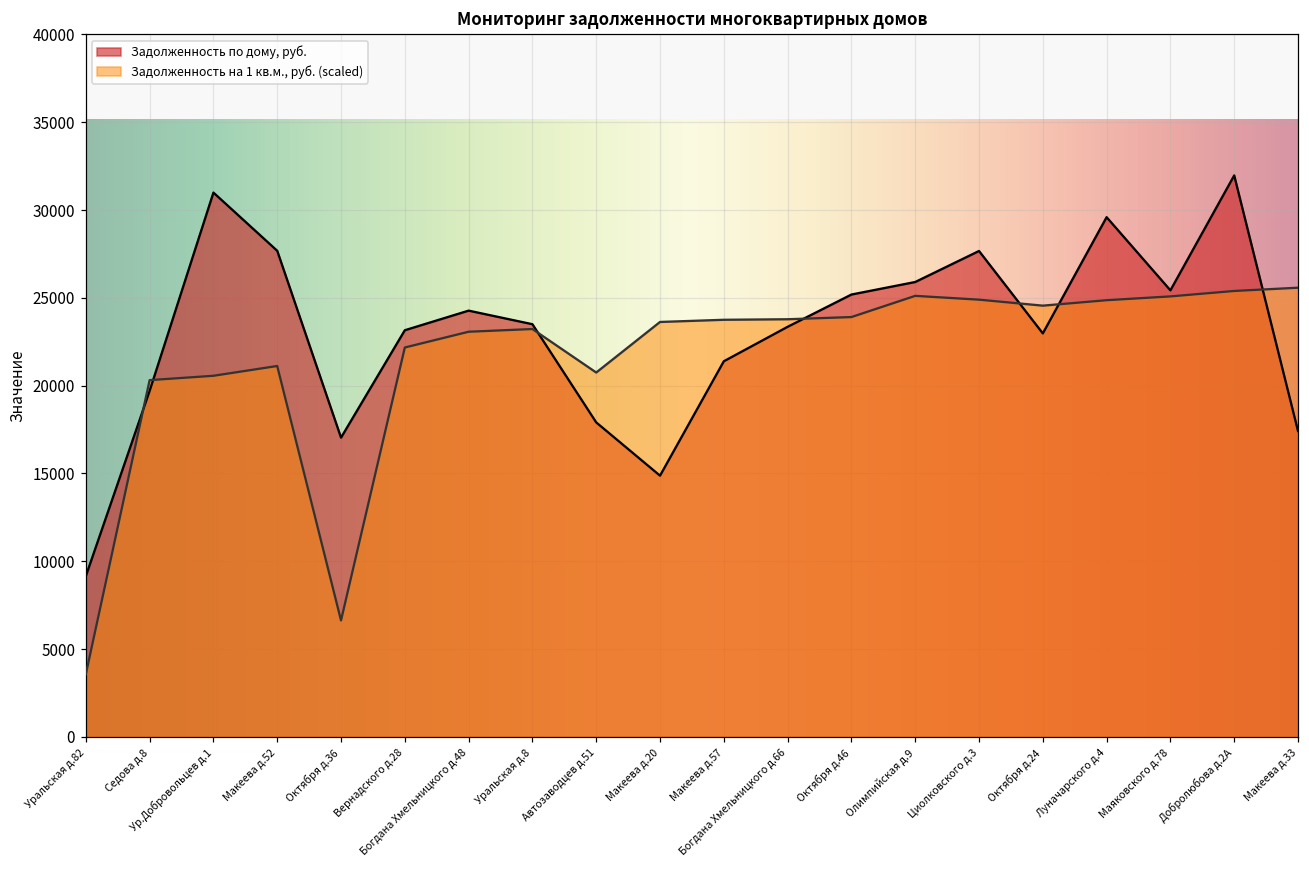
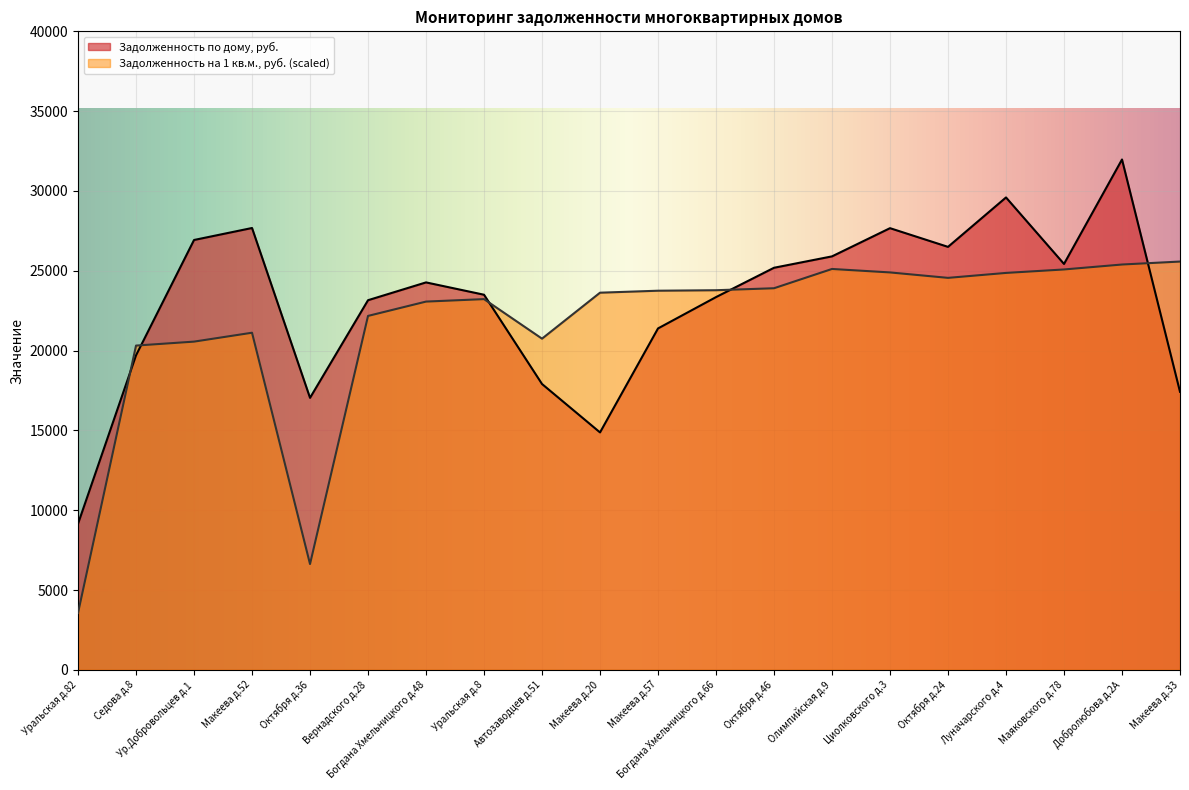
  {
    "Задолженность по дому, руб.": {
      "Уральская д.82": 9200,
      "Седова д.8": 19700,
-     "Ур.Добровольцев д.1": 31000,
+     "Ур.Добровольцев д.1": 26900,
      "Макеева д.52": 27700,
      "Октября д.36": 17000,
      "Вернадского д.28": 23200,
      "Богдана Хмельницкого д.48": 24300,
      "Уральская д.8": 23500,
      "Автозаводцев д.51": 17900,
      "Макеева д.20": 14900,
      "Макеева д.57": 21400,
      "Богдана Хмельницкого д.66": 23300,
      "Октября д.46": 25200,
      "Олимпийская д.9": 25900,
      "Циолковского д.3": 27700,
-     "Октября д.24": 23000,
+     "Октября д.24": 26500,
      "Луначарского д.4": 29600,
      "Маяковского д.78": 25400,
      "Добролюбова д.2А": 32000,
      "Макеева д.33": 17400
    },
    "Задолженность на 1 кв.м., руб. (scaled)": {
      "Уральская д.82": 3600,
      "Седова д.8": 20300,
      "Ур.Добровольцев д.1": 20600,
      "Макеева д.52": 21100,
      "Октября д.36": 6600,
      "Вернадского д.28": 22200,
      "Богдана Хмельницкого д.48": 23100,
      "Уральская д.8": 23200,
      "Автозаводцев д.51": 20700,
      "Макеева д.20": 23600,
      "Макеева д.57": 23800,
      "Богдана Хмельницкого д.66": 23800,
      "Октября д.46": 23900,
      "Олимпийская д.9": 25100,
      "Циолковского д.3": 24900,
      "Октября д.24": 24600,
      "Луначарского д.4": 24900,
      "Маяковского д.78": 25100,
      "Добролюбова д.2А": 25400,
      "Макеева д.33": 25600
    }
  }
